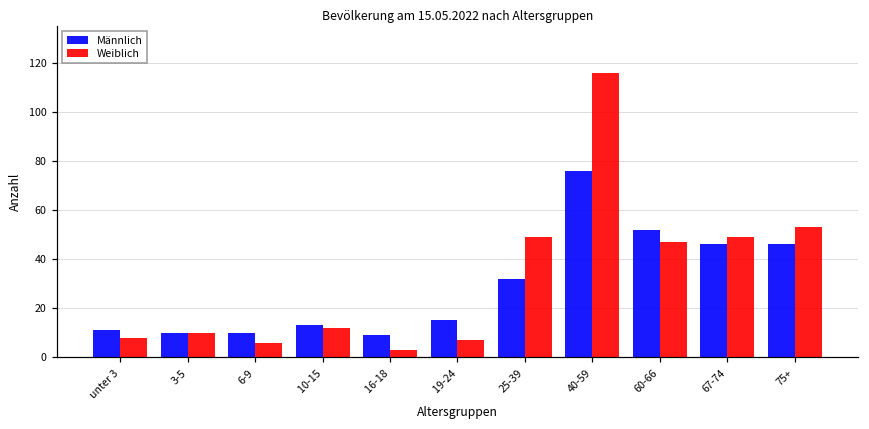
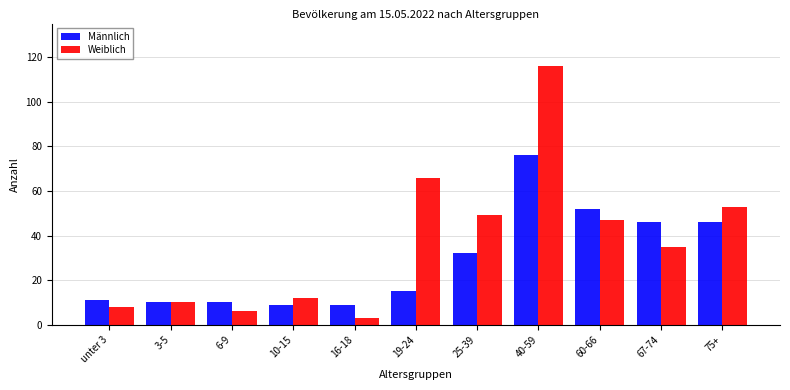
  {
    "Männlich": {
      "unter 3": 11,
      "3-5": 10,
      "6-9": 10,
-     "10-15": 13,
+     "10-15": 9,
      "16-18": 9,
      "19-24": 15,
      "25-39": 32,
      "40-59": 76,
      "60-66": 52,
      "67-74": 46,
      "75+": 46
    },
    "Weiblich": {
      "unter 3": 8,
      "3-5": 10,
      "6-9": 6,
      "10-15": 12,
      "16-18": 3,
-     "19-24": 7,
+     "19-24": 66,
      "25-39": 49,
      "40-59": 116,
      "60-66": 47,
-     "67-74": 49,
+     "67-74": 35,
      "75+": 53
    }
  }
